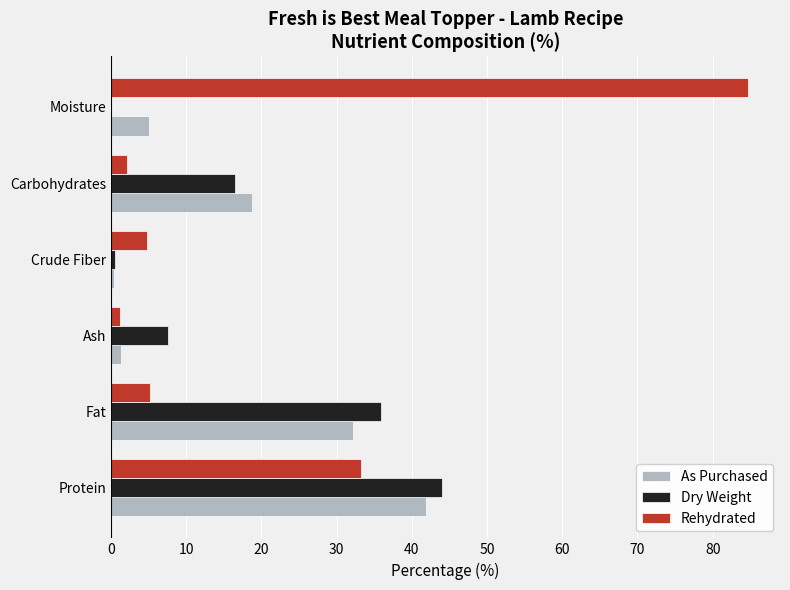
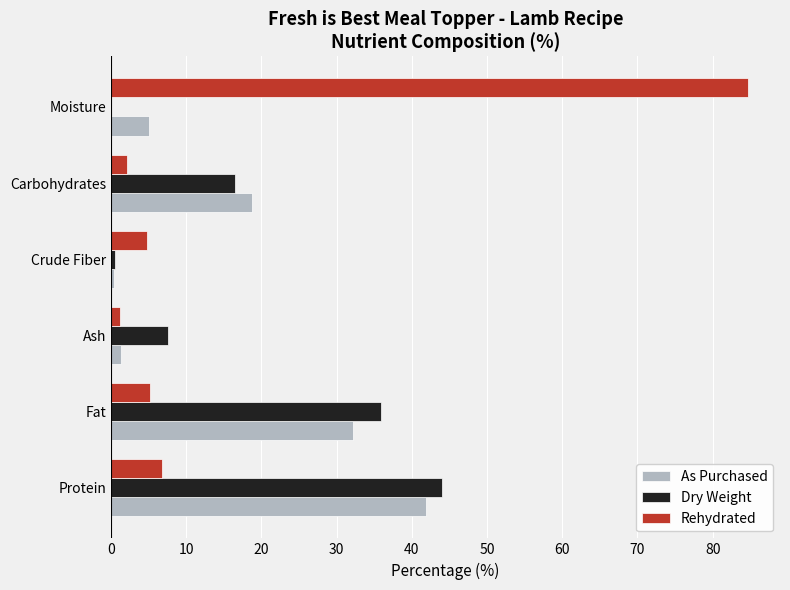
  {
    "As Purchased": {
      "Moisture": 5,
      "Carbohydrates": 19,
      "Crude Fiber": 0,
      "Ash": 1,
      "Fat": 32,
      "Protein": 42
    },
    "Dry Weight": {
      "Moisture": 0,
      "Carbohydrates": 16,
      "Crude Fiber": 0,
      "Ash": 8,
      "Fat": 36,
      "Protein": 44
    },
    "Rehydrated": {
      "Moisture": 85,
      "Carbohydrates": 2,
      "Crude Fiber": 5,
      "Ash": 1,
      "Fat": 5,
-     "Protein": 33
+     "Protein": 7
    }
  }
